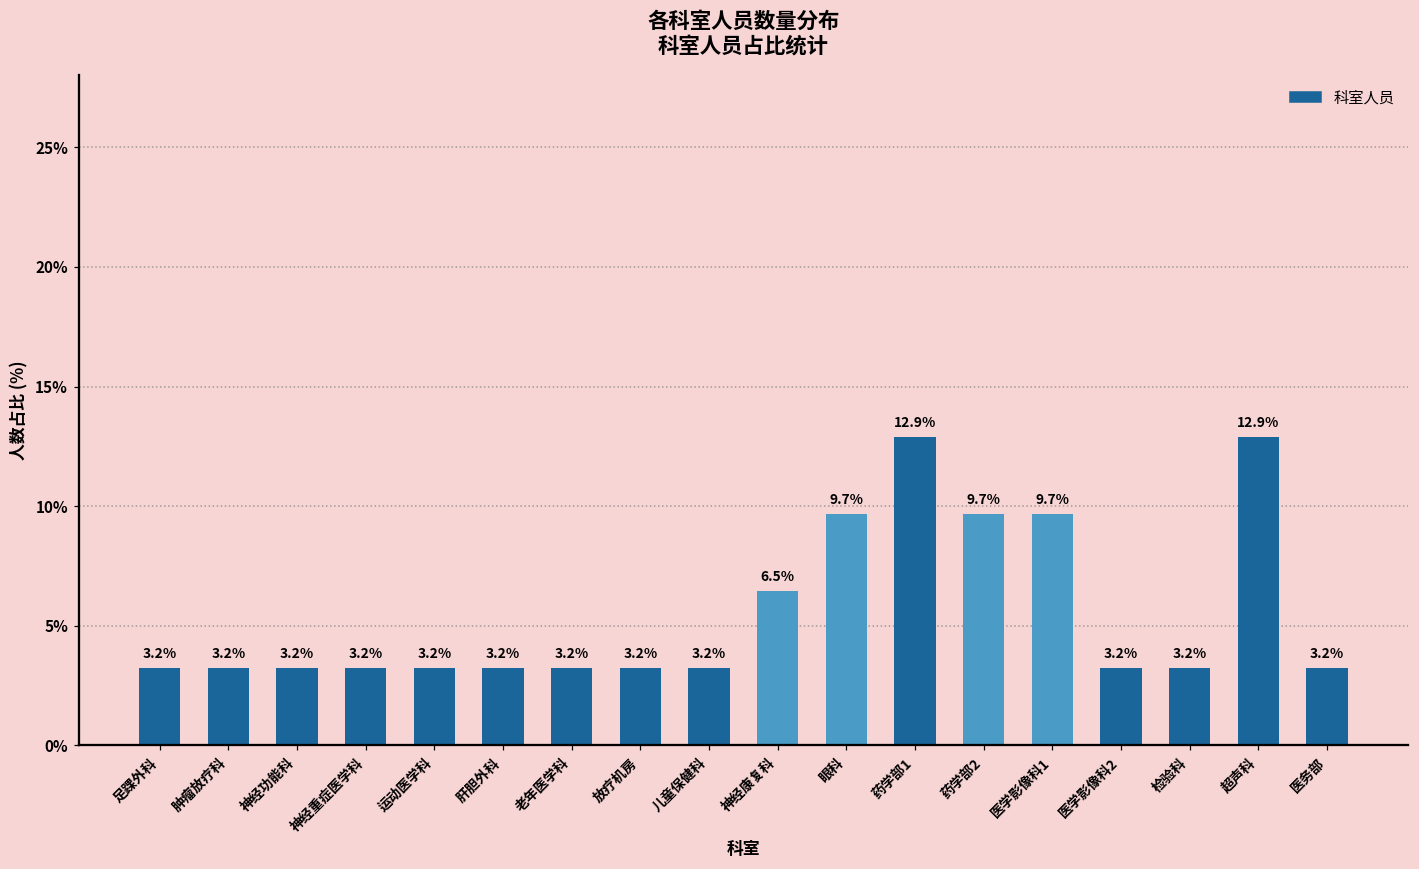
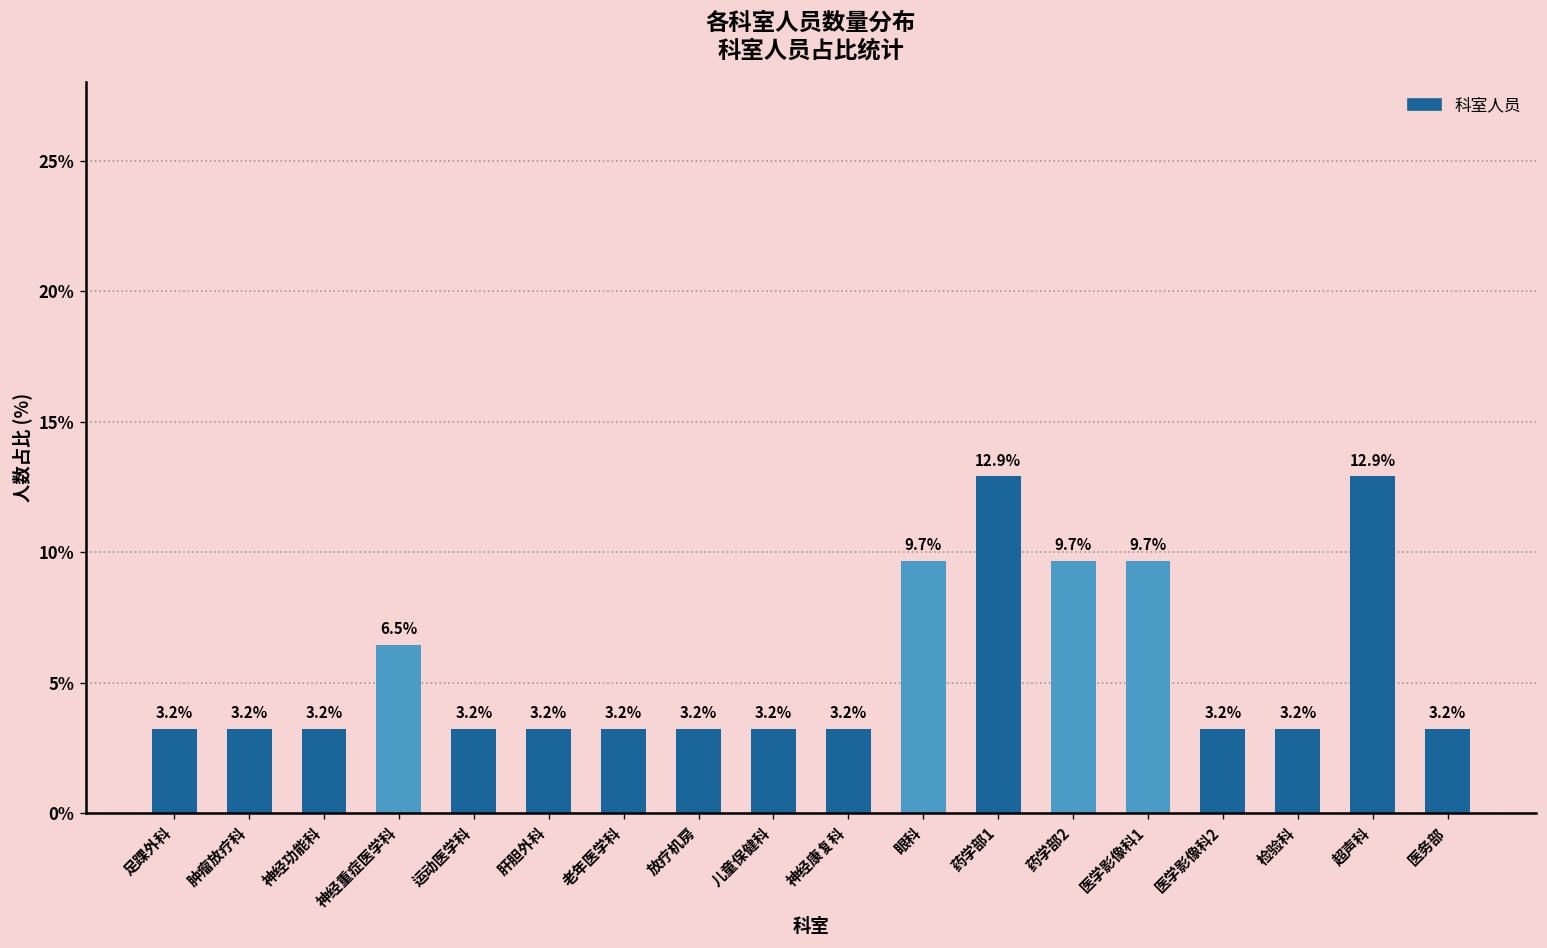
  {
    "足踝外科": "3.2%",
    "肿瘤放疗科": "3.2%",
    "神经功能科": "3.2%",
-   "神经重症医学科": "3.2%",
+   "神经重症医学科": "6.5%",
    "运动医学科": "3.2%",
    "肝胆外科": "3.2%",
    "老年医学科": "3.2%",
    "放疗机房": "3.2%",
    "儿童保健科": "3.2%",
-   "神经康复科": "6.5%",
+   "神经康复科": "3.2%",
    "眼科": "9.7%",
    "药学部1": "12.9%",
    "药学部2": "9.7%",
    "医学影像科1": "9.7%",
    "医学影像科2": "3.2%",
    "检验科": "3.2%",
    "超声科": "12.9%",
    "医务部": "3.2%"
  }
